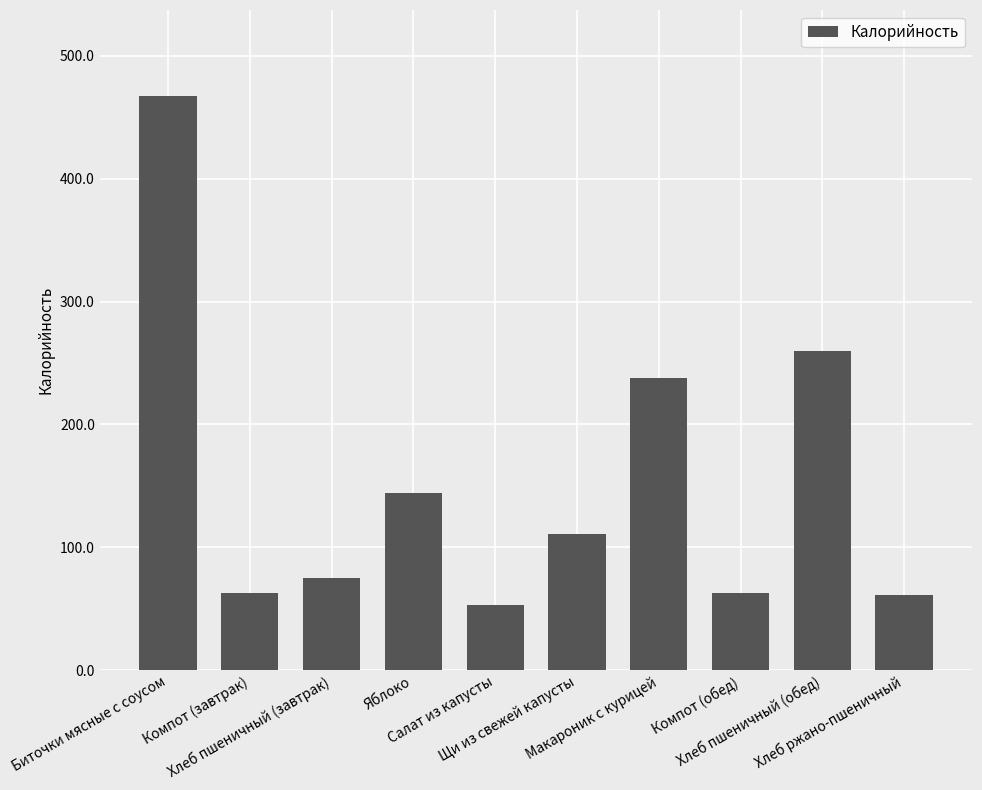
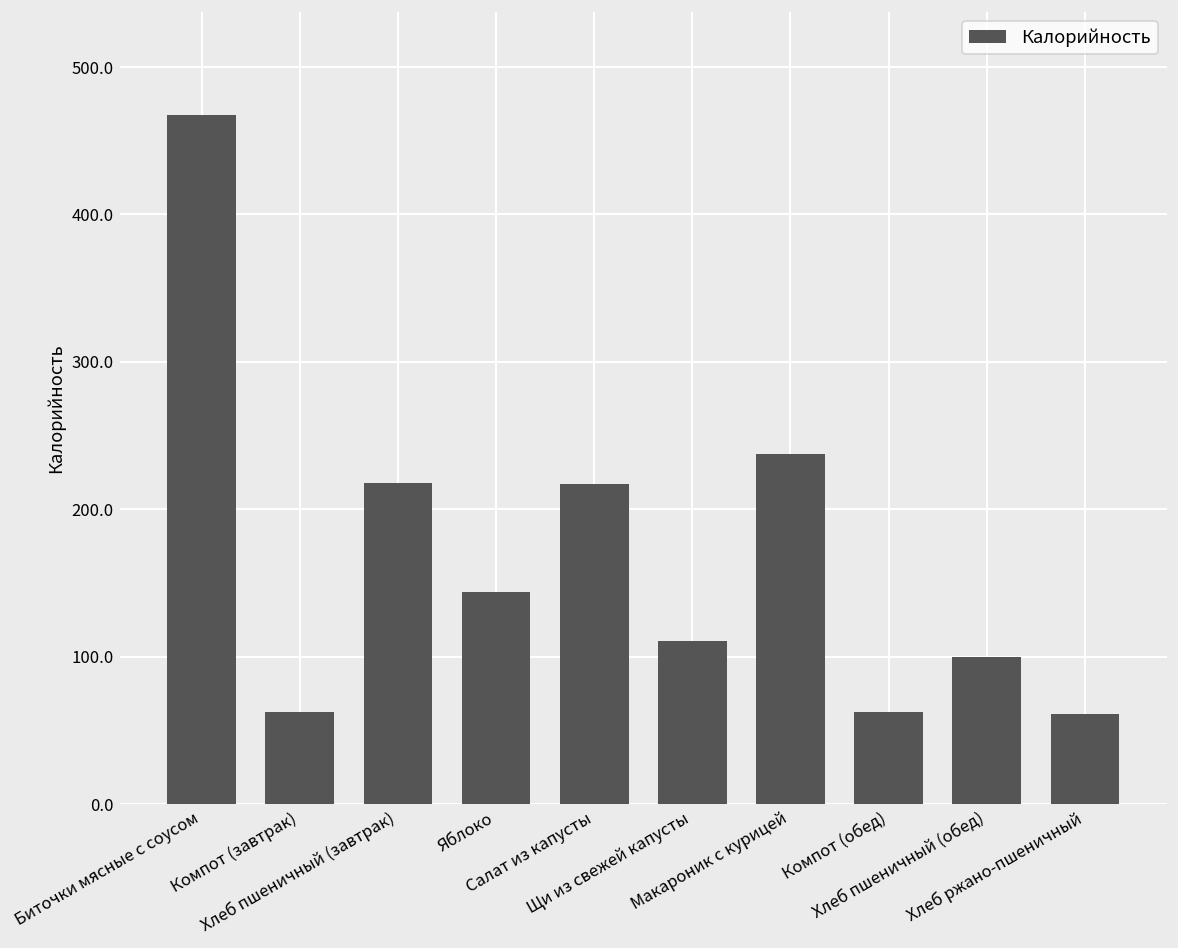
  {
    "Биточки мясные с соусом": 467,
    "Компот (завтрак)": 63,
-   "Хлеб пшеничный (завтрак)": 75,
+   "Хлеб пшеничный (завтрак)": 218,
    "Яблоко": 144,
-   "Салат из капусты": 53,
+   "Салат из капусты": 217,
    "Щи из свежей капусты": 111,
    "Макароник с курицей": 238,
    "Компот (обед)": 63,
-   "Хлеб пшеничный (обед)": 259,
+   "Хлеб пшеничный (обед)": 100,
    "Хлеб ржано-пшеничный": 62
  }
